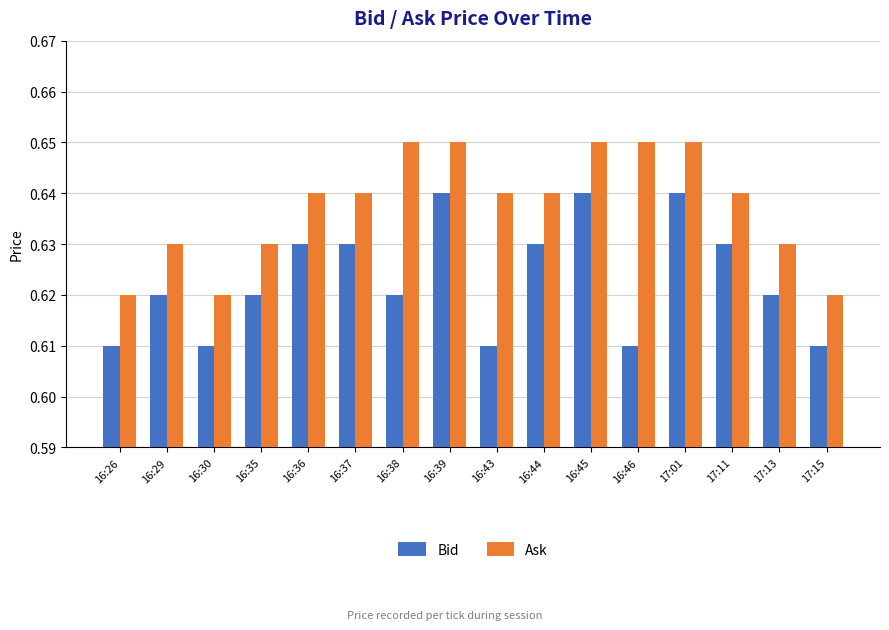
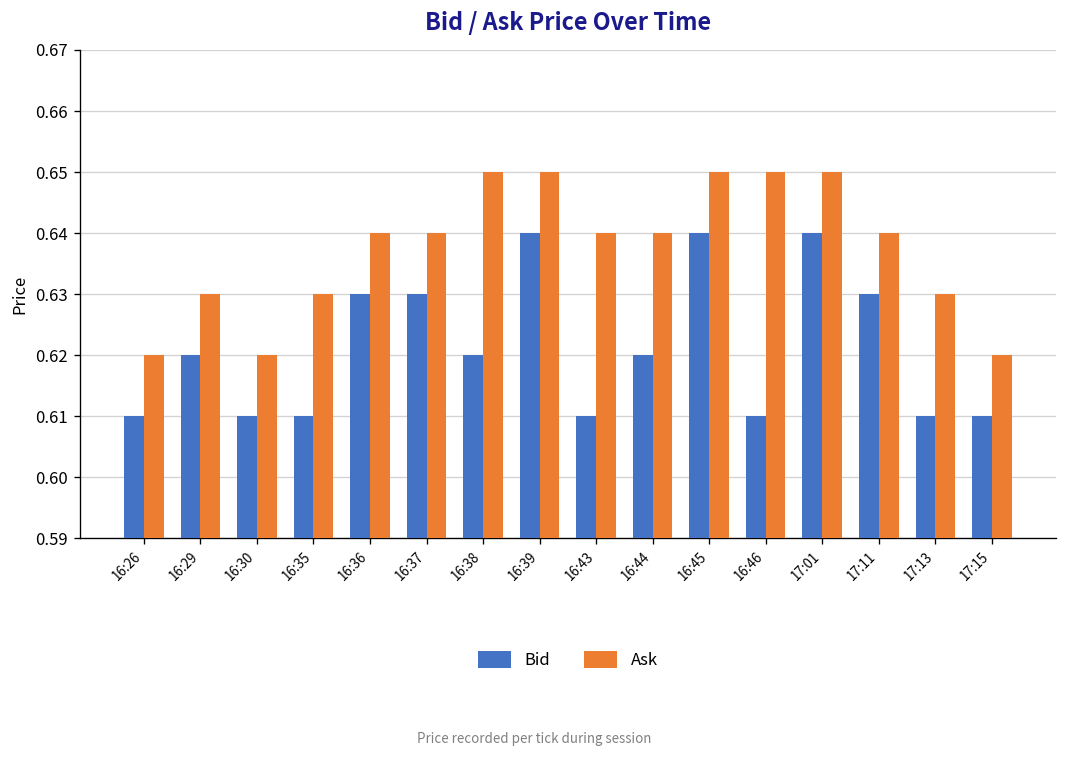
  {
    "Bid": {
      "16:26": 0.61,
      "16:29": 0.62,
      "16:30": 0.61,
-     "16:35": 0.62,
+     "16:35": 0.61,
      "16:36": 0.63,
      "16:37": 0.63,
      "16:38": 0.62,
      "16:39": 0.64,
      "16:43": 0.61,
-     "16:44": 0.63,
+     "16:44": 0.62,
      "16:45": 0.64,
      "16:46": 0.61,
      "17:01": 0.64,
      "17:11": 0.63,
-     "17:13": 0.62,
+     "17:13": 0.61,
      "17:15": 0.61
    },
    "Ask": {
      "16:26": 0.62,
      "16:29": 0.63,
      "16:30": 0.62,
      "16:35": 0.63,
      "16:36": 0.64,
      "16:37": 0.64,
      "16:38": 0.65,
      "16:39": 0.65,
      "16:43": 0.64,
      "16:44": 0.64,
      "16:45": 0.65,
      "16:46": 0.65,
      "17:01": 0.65,
      "17:11": 0.64,
      "17:13": 0.63,
      "17:15": 0.62
    }
  }
